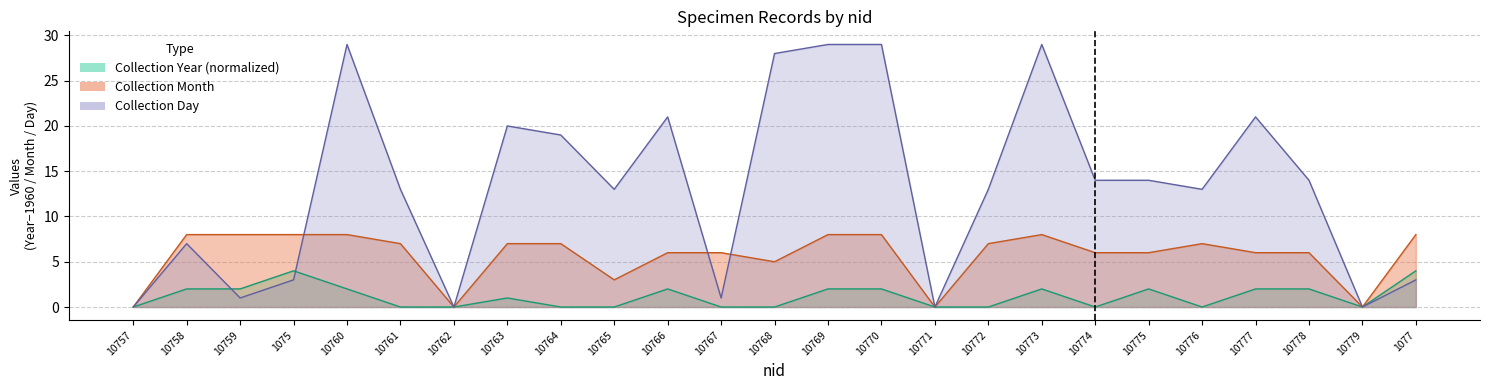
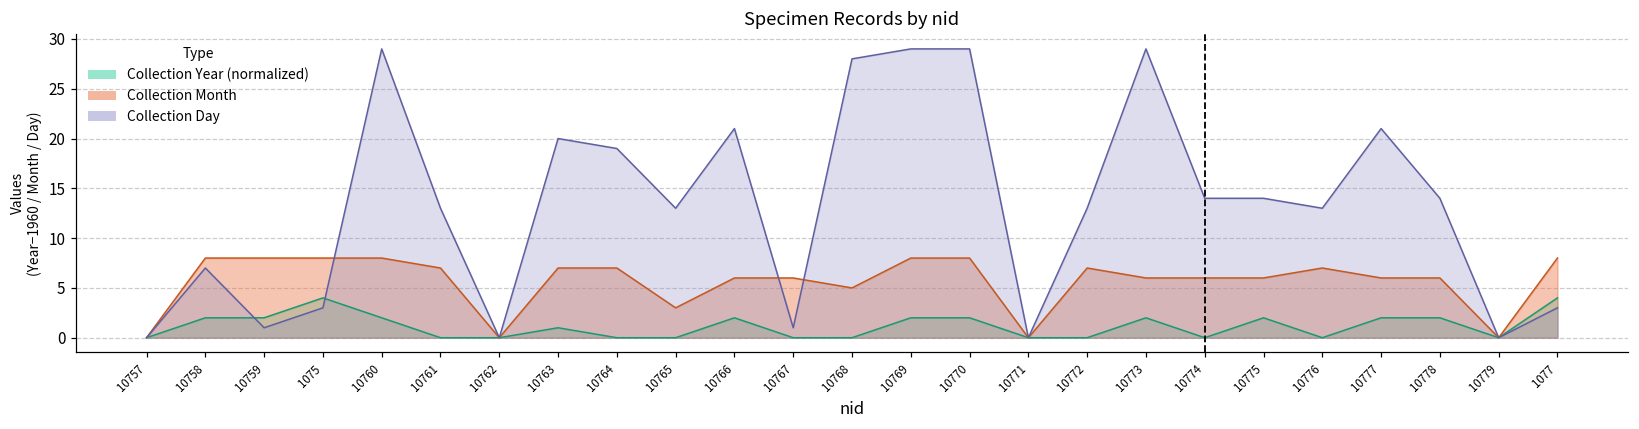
  {
    "Collection Month": {
      "10758": 8,
      "10759": 8,
      "1075": 8,
      "10760": 8,
      "10761": 7,
      "10763": 7,
      "10764": 7,
      "10765": 3,
      "10766": 6,
      "10767": 6,
      "10768": 5,
      "10769": 8,
      "10770": 8,
      "10772": 7,
-     "10773": 8,
+     "10773": 6,
      "10774": 6,
      "10775": 6,
      "10776": 7,
      "10777": 6,
      "10778": 6,
      "1077": 8
    },
    "Collection Day": {
      "10758": 7,
      "10759": 1,
      "1075": 3,
      "10760": 29,
      "10761": 13,
      "10763": 20,
      "10764": 19,
      "10765": 13,
      "10766": 21,
      "10767": 1,
      "10768": 28,
      "10769": 29,
      "10770": 29,
      "10772": 13,
      "10773": 29,
      "10774": 14,
      "10775": 14,
      "10776": 13,
      "10777": 21,
      "10778": 14,
      "1077": 3
    }
  }
